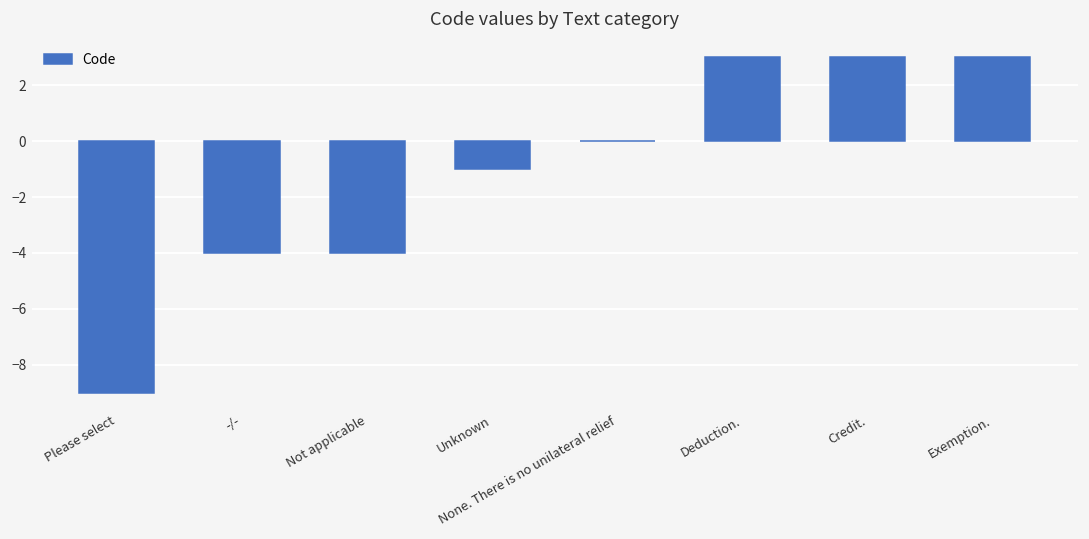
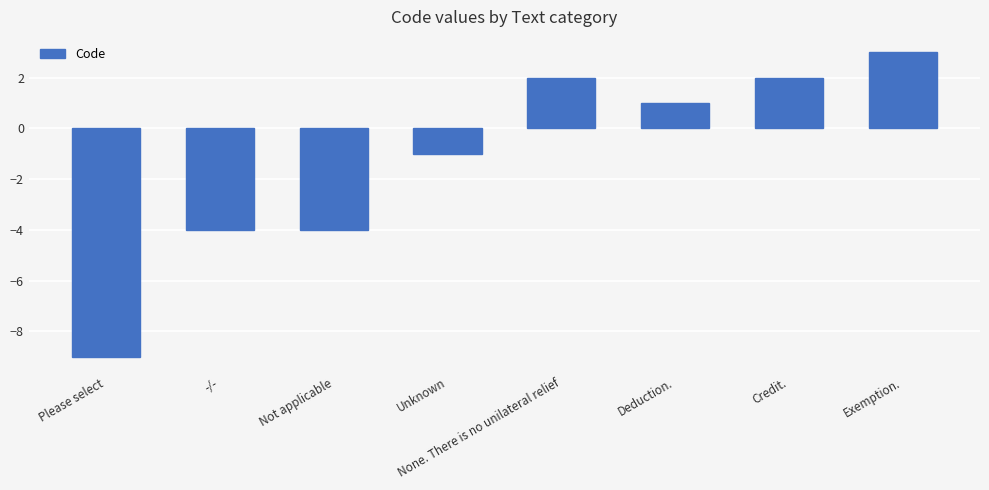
  {
    "Please select": -9,
    "-/-": -4,
    "Not applicable": -4,
    "Unknown": -1,
-   "None. There is no unilateral relief": 0,
-   "Deduction.": 3,
-   "Credit.": 3,
+   "None. There is no unilateral relief": 2,
+   "Deduction.": 1,
+   "Credit.": 2,
    "Exemption.": 3
  }
